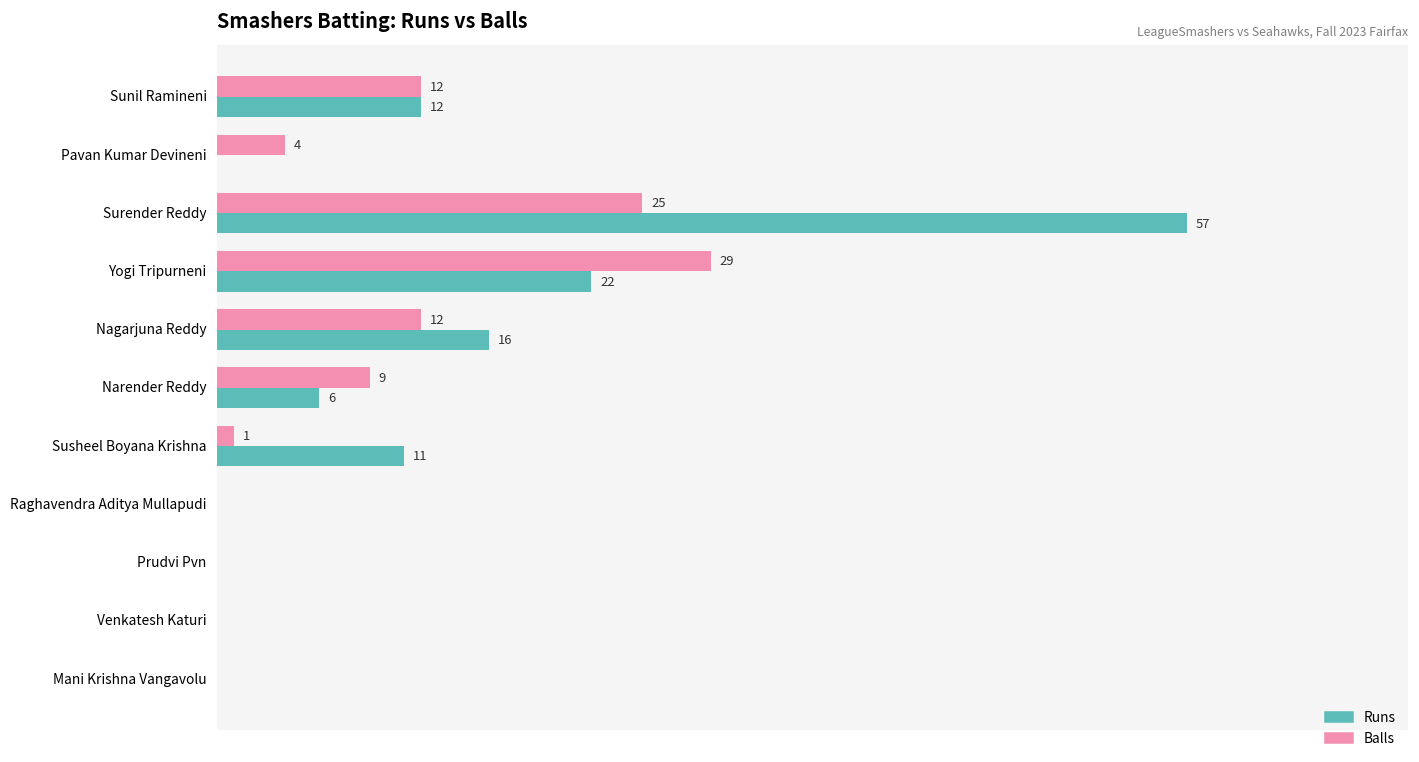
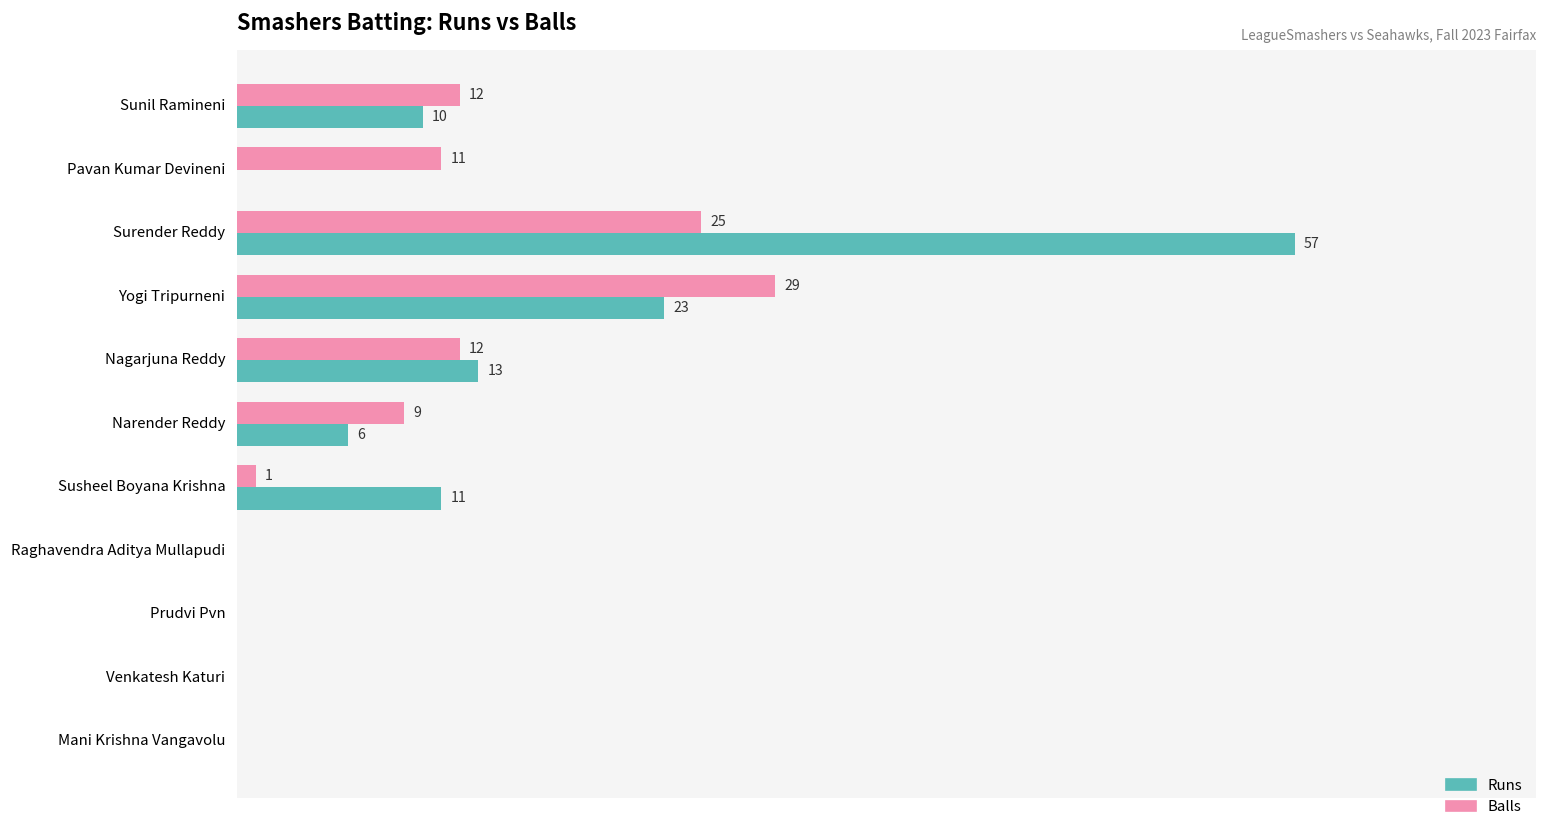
  {
    "Runs": {
-     "Sunil Ramineni": 12,
+     "Sunil Ramineni": 10,
      "Surender Reddy": 57,
-     "Yogi Tripurneni": 22,
-     "Nagarjuna Reddy": 16,
+     "Yogi Tripurneni": 23,
+     "Nagarjuna Reddy": 13,
      "Narender Reddy": 6,
      "Susheel Boyana Krishna": 11
    },
    "Balls": {
      "Sunil Ramineni": 12,
-     "Pavan Kumar Devineni": 4,
+     "Pavan Kumar Devineni": 11,
      "Surender Reddy": 25,
      "Yogi Tripurneni": 29,
      "Nagarjuna Reddy": 12,
      "Narender Reddy": 9,
      "Susheel Boyana Krishna": 1
    }
  }
